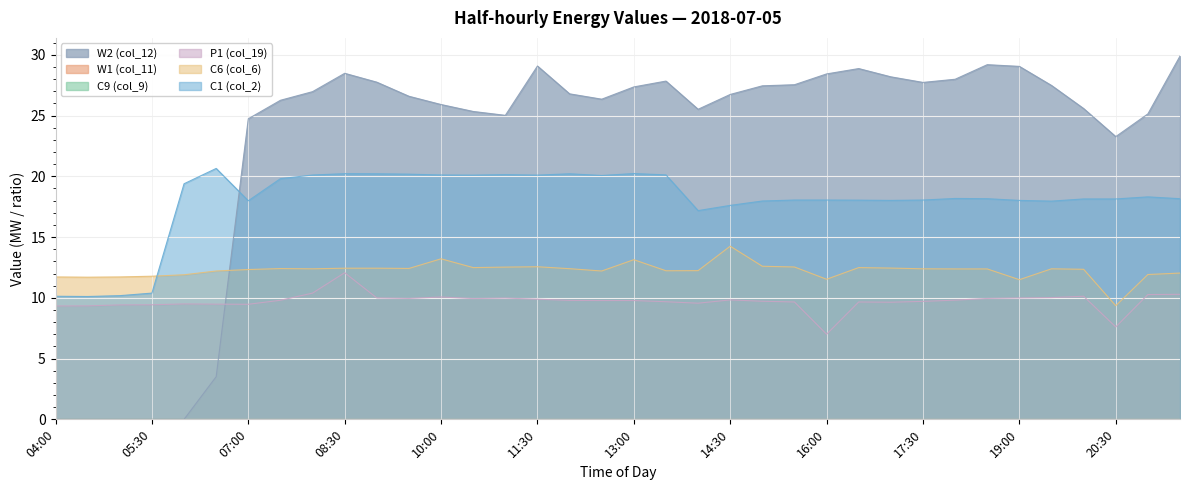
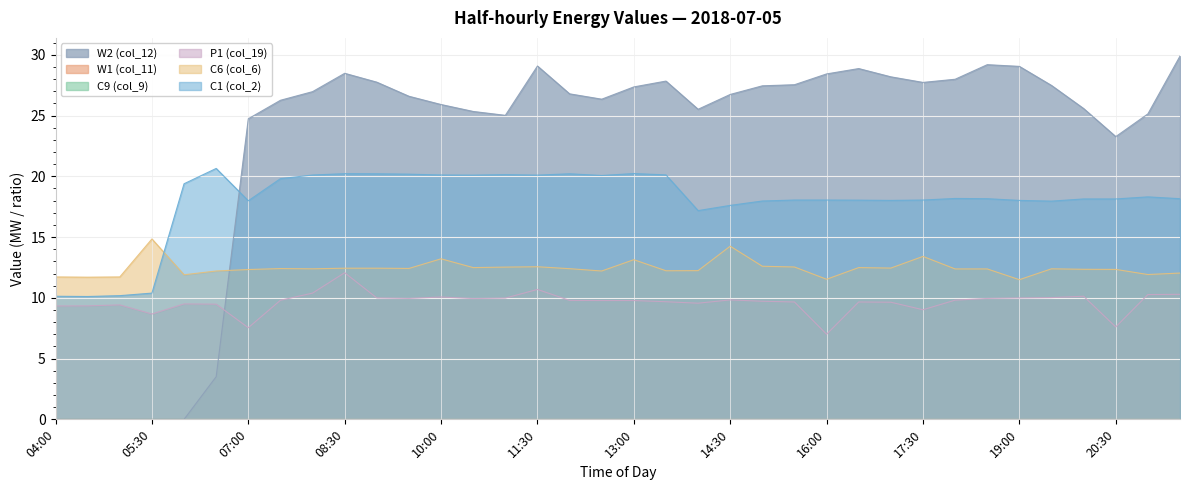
  {
    "P1 (col_19)": {
      "04:00": 9.3,
-     "05:30": 9.4,
-     "07:00": 9.5,
+     "05:30": 8.7,
+     "07:00": 7.5,
      "08:30": 12.1,
      "10:00": 10.1,
-     "11:30": 9.9,
+     "11:30": 10.7,
      "13:00": 9.8,
      "14:30": 9.8,
      "16:00": 7.0,
-     "17:30": 9.7,
+     "17:30": 9.0,
      "19:00": 10.0,
      "20:30": 7.6
    },
    "C6 (col_6)": {
      "04:00": 11.7,
-     "05:30": 11.8,
+     "05:30": 14.8,
      "07:00": 12.3,
      "08:30": 12.4,
      "10:00": 13.2,
      "11:30": 12.6,
      "13:00": 13.1,
      "14:30": 14.3,
      "16:00": 11.5,
-     "17:30": 12.4,
+     "17:30": 13.4,
      "19:00": 11.5,
-     "20:30": 9.4
+     "20:30": 12.3
    }
  }
